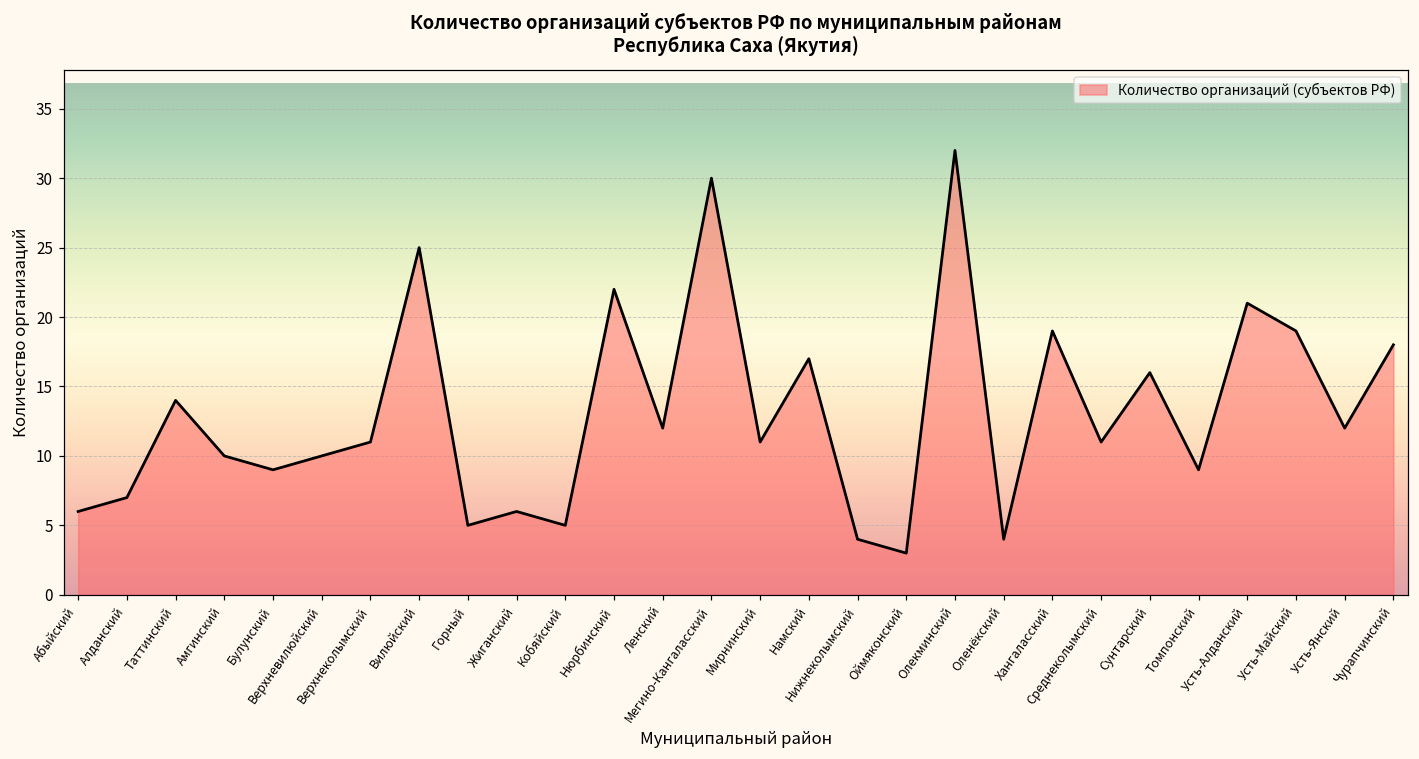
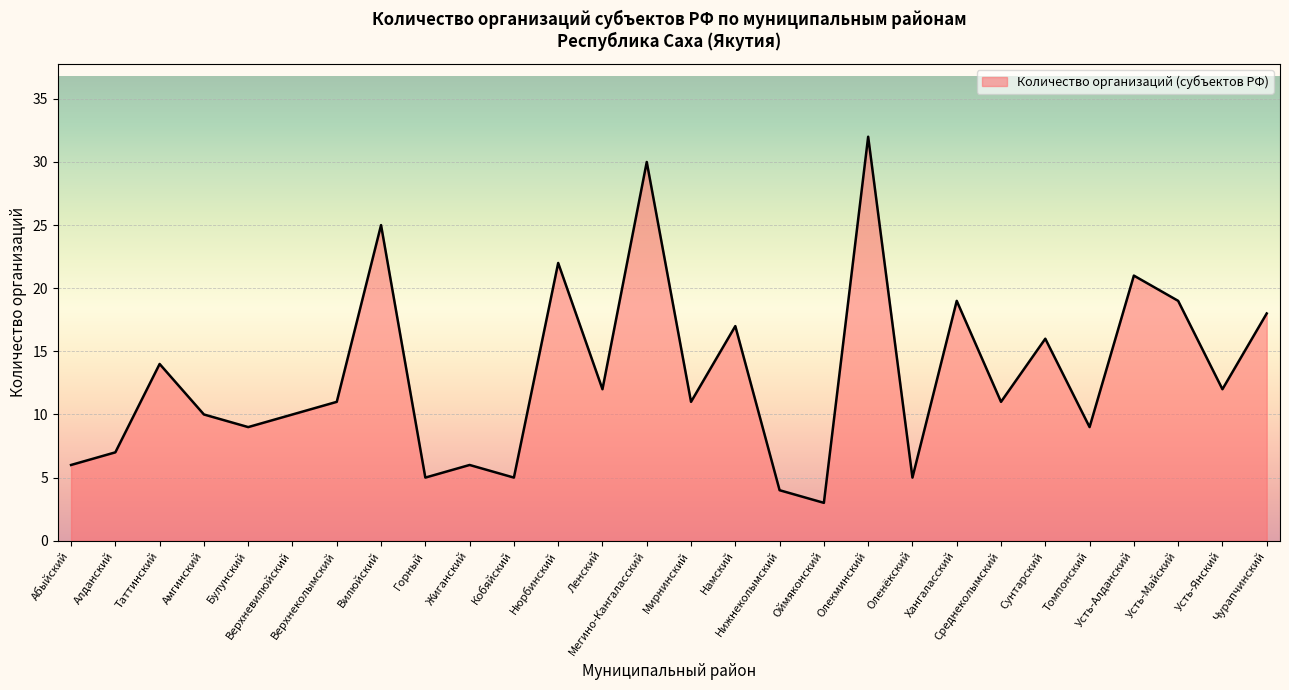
  {
    "Абыйский": 6,
    "Алданский": 7,
    "Таттинский": 14,
    "Амгинский": 10,
    "Булунский": 9,
    "Верхневилюйский": 10,
    "Верхнеколымский": 11,
    "Вилюйский": 25,
    "Горный": 5,
    "Жиганский": 6,
    "Кобяйский": 5,
    "Нюрбинский": 22,
    "Ленский": 12,
    "Мегино-Кангаласский": 30,
    "Мирнинский": 11,
    "Намский": 17,
    "Нижнеколымский": 4,
    "Оймяконский": 3,
    "Олекминский": 32,
-   "Оленёкский": 4,
+   "Оленёкский": 5,
    "Хангаласский": 19,
    "Среднеколымский": 11,
    "Сунтарский": 16,
    "Томпонский": 9,
    "Усть-Алданский": 21,
    "Усть-Майский": 19,
    "Усть-Янский": 12,
    "Чурапчинский": 18
  }
